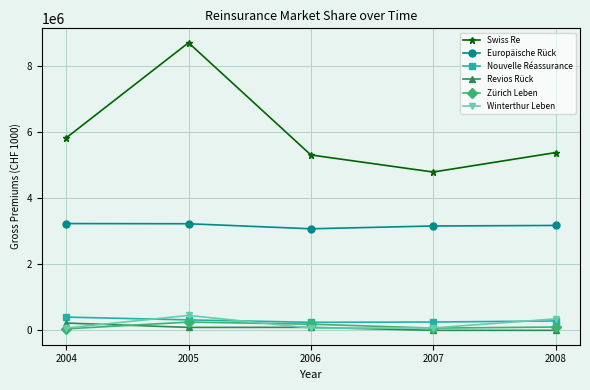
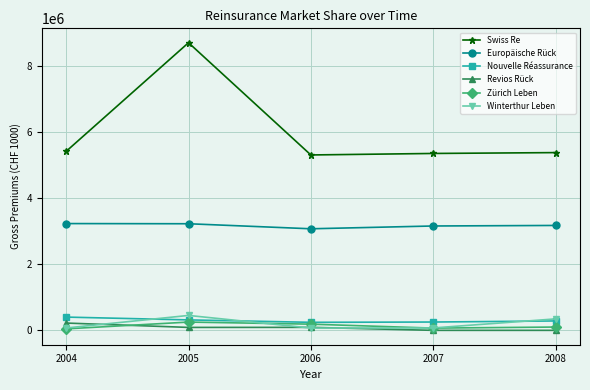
  {
    "Swiss Re": {
-     "2004": 5800000,
+     "2004": 5400000,
      "2005": 8700000,
      "2006": 5300000,
-     "2007": 4800000,
+     "2007": 5300000,
      "2008": 5400000
    },
    "Winterthur Leben": {
      "2005": 500000
    }
  }
